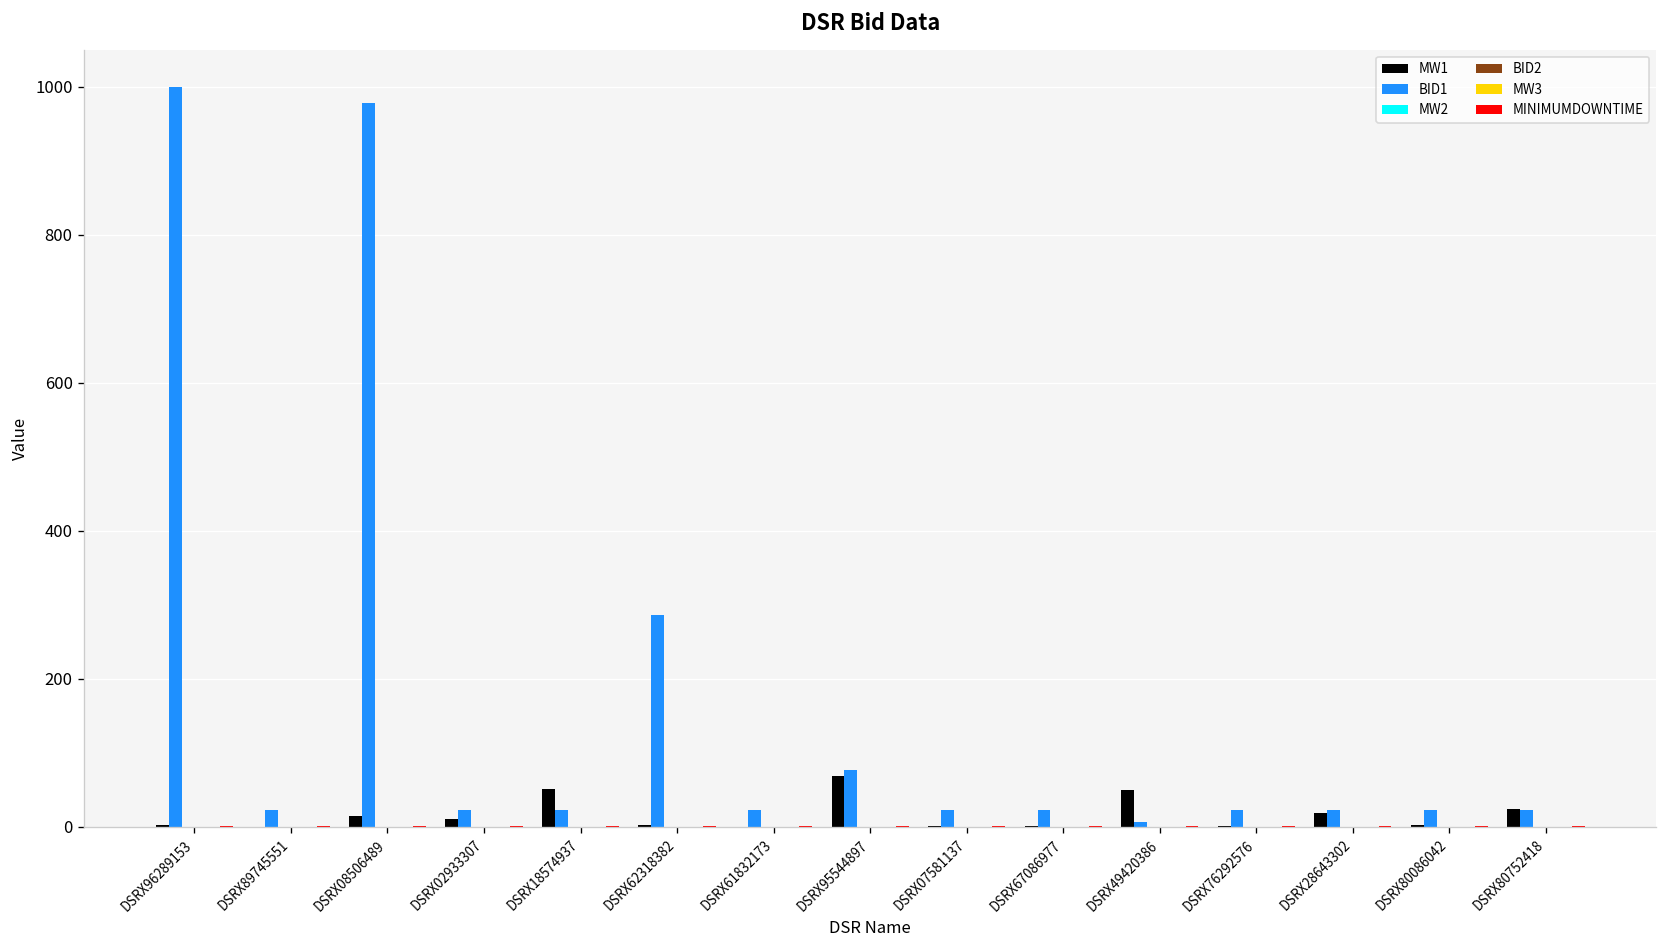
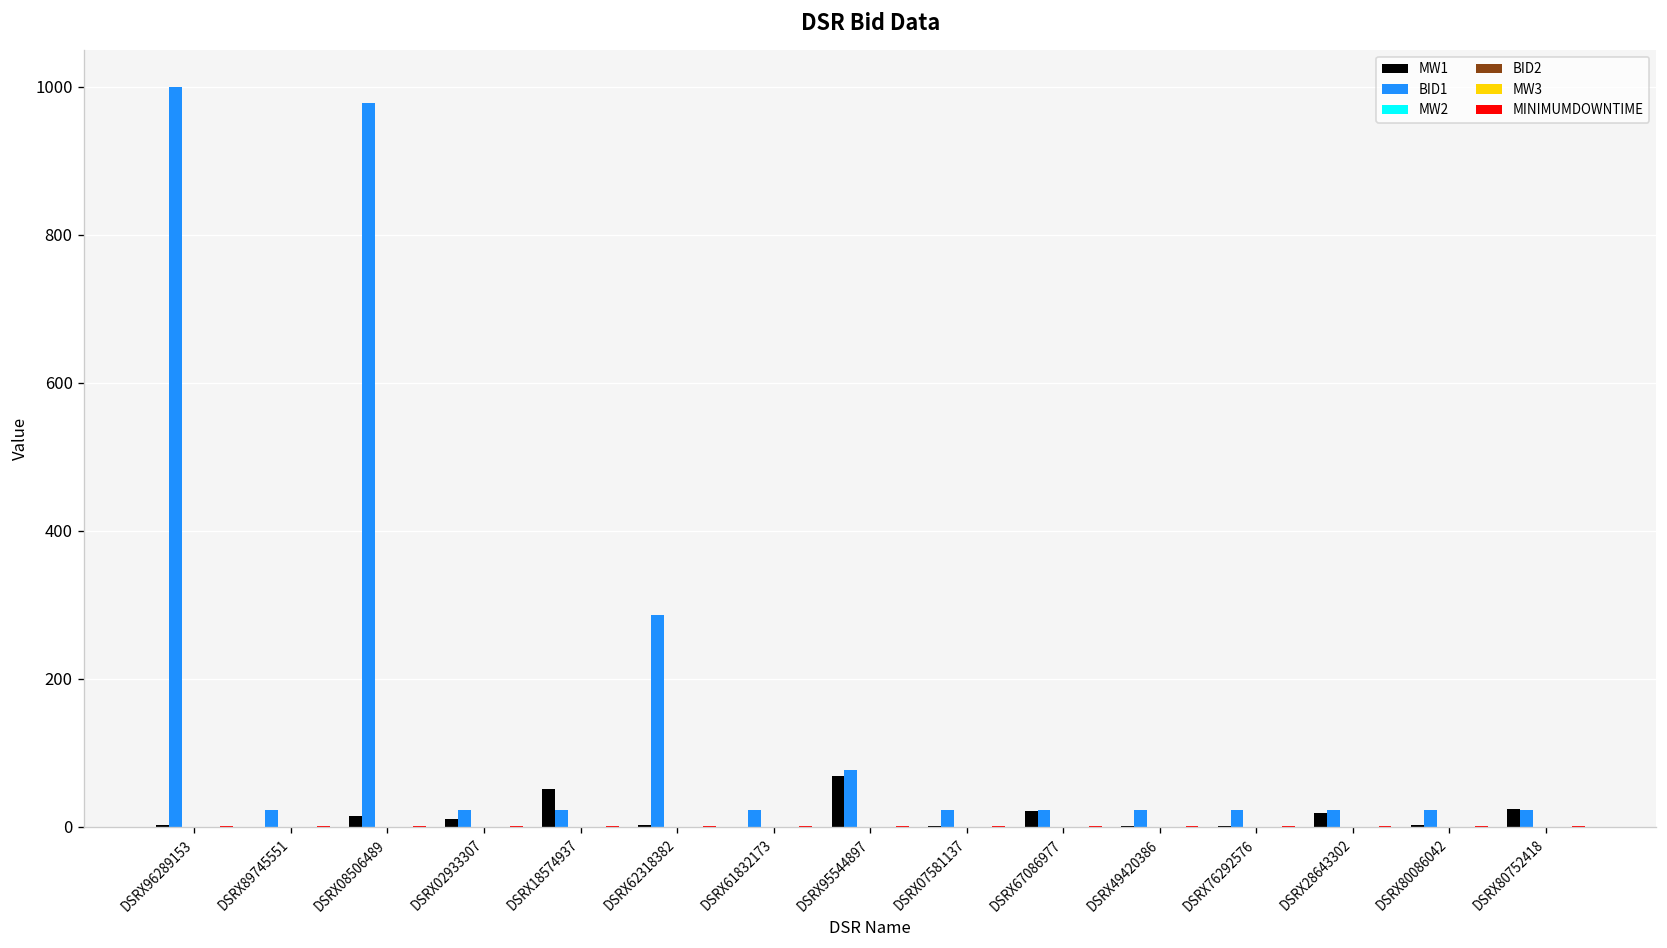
  {
    "MW1": {
      "DSRX08506489": 20,
      "DSRX02933307": 10,
      "DSRX18574937": 50,
      "DSRX95544897": 70,
-     "DSRX67086977": 0,
-     "DSRX49420386": 50,
+     "DSRX67086977": 20,
+     "DSRX49420386": 0,
      "DSRX28643302": 20,
      "DSRX80752418": 20
    },
    "BID1": {
      "DSRX96289153": 1000,
      "DSRX89745551": 20,
      "DSRX08506489": 980,
      "DSRX02933307": 20,
      "DSRX18574937": 20,
      "DSRX62318382": 290,
      "DSRX61832173": 20,
      "DSRX95544897": 80,
      "DSRX07581137": 20,
      "DSRX67086977": 20,
-     "DSRX49420386": 10,
+     "DSRX49420386": 20,
      "DSRX76292576": 20,
      "DSRX28643302": 20,
      "DSRX80086042": 20,
      "DSRX80752418": 20
    },
    "MW2": {
      "DSRX96289153": 0,
      "DSRX89745551": 0,
      "DSRX08506489": 0,
      "DSRX02933307": 0,
      "DSRX18574937": 0,
      "DSRX62318382": 0,
      "DSRX61832173": 0,
      "DSRX95544897": 0,
      "DSRX07581137": 0,
      "DSRX67086977": 0,
      "DSRX49420386": 0,
      "DSRX76292576": 0,
      "DSRX28643302": 0,
      "DSRX80086042": 0,
      "DSRX80752418": 0
    },
    "BID2": {
      "DSRX96289153": 0,
      "DSRX89745551": 0,
      "DSRX08506489": 0,
      "DSRX02933307": 0,
      "DSRX18574937": 0,
      "DSRX62318382": 0,
      "DSRX61832173": 0,
      "DSRX95544897": 0,
      "DSRX07581137": 0,
      "DSRX67086977": 0,
      "DSRX49420386": 0,
      "DSRX76292576": 0,
      "DSRX28643302": 0,
      "DSRX80086042": 0,
      "DSRX80752418": 0
    },
    "MW3": {
      "DSRX96289153": 0,
      "DSRX89745551": 0,
      "DSRX08506489": 0,
      "DSRX02933307": 0,
      "DSRX18574937": 0,
      "DSRX62318382": 0,
      "DSRX61832173": 0,
      "DSRX95544897": 0,
      "DSRX07581137": 0,
      "DSRX67086977": 0,
      "DSRX49420386": 0,
      "DSRX76292576": 0,
      "DSRX28643302": 0,
      "DSRX80086042": 0,
      "DSRX80752418": 0
    }
  }
